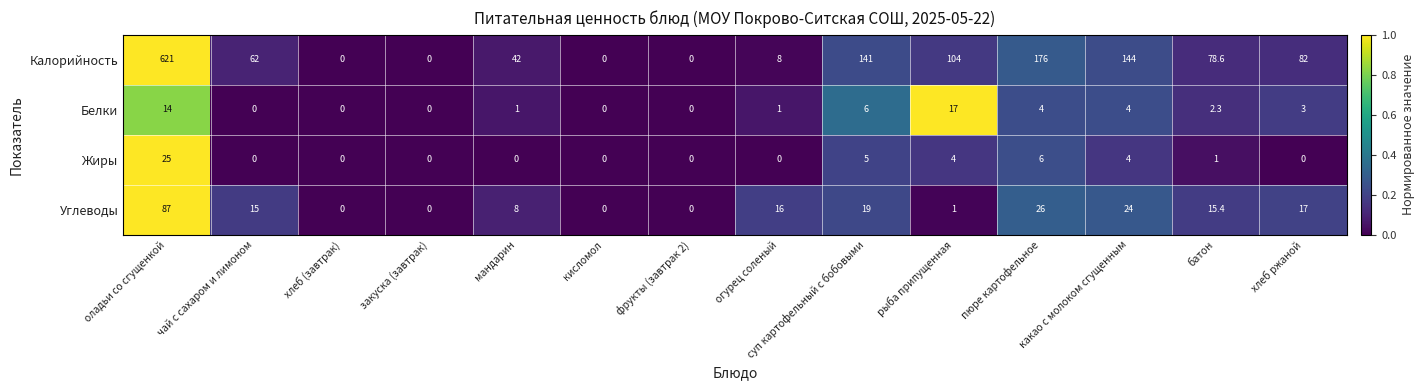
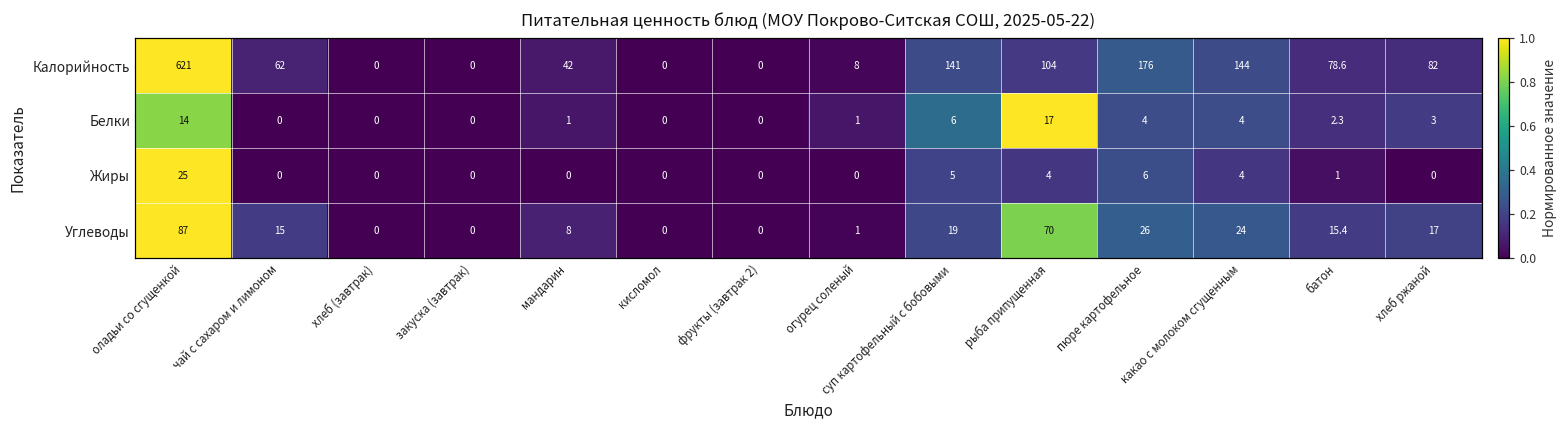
  {
    "Калорийность": {
      "оладьи со сгущенкой": 621,
      "чай с сахаром и лимоном": 62,
      "хлеб (завтрак)": 0,
      "закуска (завтрак)": 0,
      "мандарин": 42,
      "кисломол": 0,
      "фрукты (завтрак 2)": 0,
      "огурец соленый": 8,
      "суп картофельный с бобовыми": 141,
      "рыба припущенная": 104,
      "пюре картофельное": 176,
      "какао с молоком сгущенным": 144,
      "батон": 78.6,
      "хлеб ржаной": 82
    },
    "Белки": {
      "оладьи со сгущенкой": 14,
      "чай с сахаром и лимоном": 0,
      "хлеб (завтрак)": 0,
      "закуска (завтрак)": 0,
      "мандарин": 1,
      "кисломол": 0,
      "фрукты (завтрак 2)": 0,
      "огурец соленый": 1,
      "суп картофельный с бобовыми": 6,
      "рыба припущенная": 17,
      "пюре картофельное": 4,
      "какао с молоком сгущенным": 4,
      "батон": 2.3,
      "хлеб ржаной": 3
    },
    "Жиры": {
      "оладьи со сгущенкой": 25,
      "чай с сахаром и лимоном": 0,
      "хлеб (завтрак)": 0,
      "закуска (завтрак)": 0,
      "мандарин": 0,
      "кисломол": 0,
      "фрукты (завтрак 2)": 0,
      "огурец соленый": 0,
      "суп картофельный с бобовыми": 5,
      "рыба припущенная": 4,
      "пюре картофельное": 6,
      "какао с молоком сгущенным": 4,
      "батон": 1,
      "хлеб ржаной": 0
    },
    "Углеводы": {
      "оладьи со сгущенкой": 87,
      "чай с сахаром и лимоном": 15,
      "хлеб (завтрак)": 0,
      "закуска (завтрак)": 0,
      "мандарин": 8,
      "кисломол": 0,
      "фрукты (завтрак 2)": 0,
-     "огурец соленый": 16,
+     "огурец соленый": 1,
      "суп картофельный с бобовыми": 19,
-     "рыба припущенная": 1,
+     "рыба припущенная": 70,
      "пюре картофельное": 26,
      "какао с молоком сгущенным": 24,
      "батон": 15.4,
      "хлеб ржаной": 17
    }
  }
